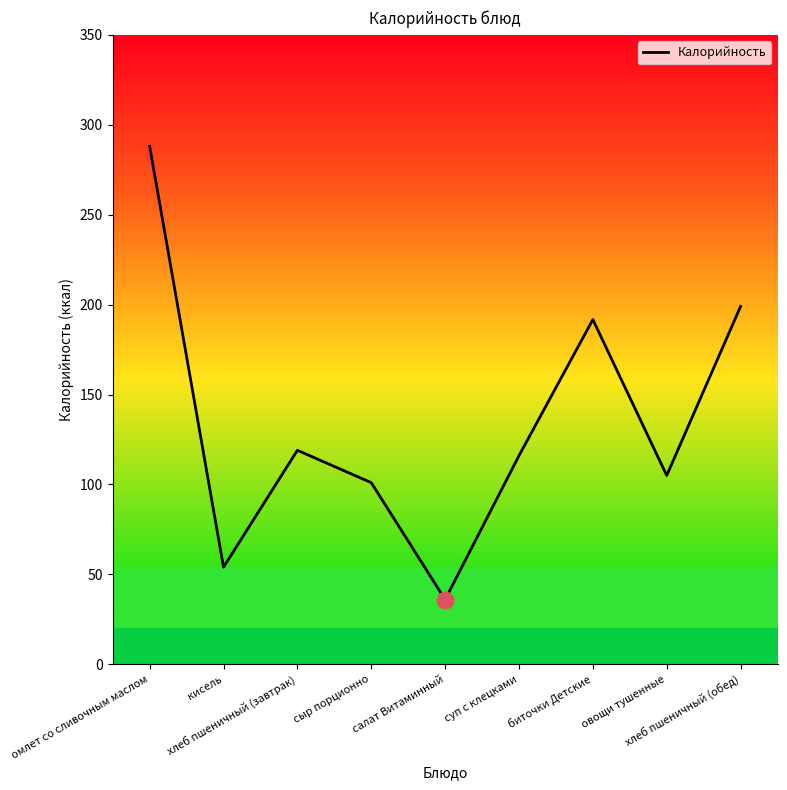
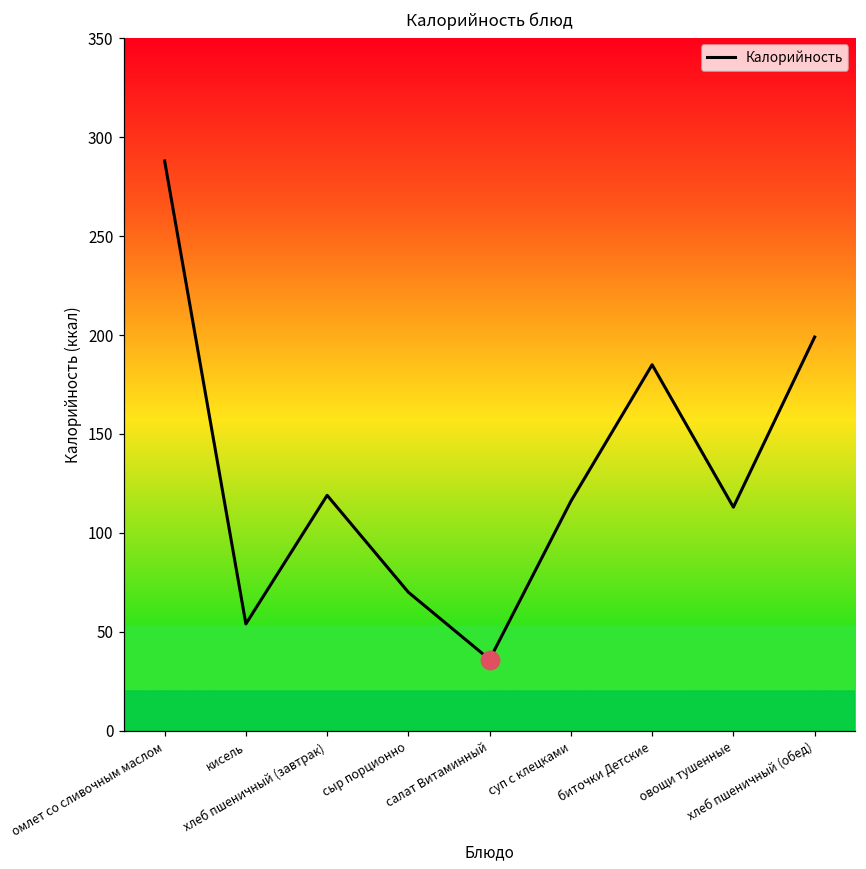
  {
    "Калорийность": {
      "омлет со сливочным маслом": 288,
      "кисель": 54,
      "хлеб пшеничный (завтрак)": 119,
-     "сыр порционно": 101,
+     "сыр порционно": 70,
      "суп с клецками": 116,
-     "биточки Детские": 192,
-     "овощи тушенные": 105,
+     "биточки Детские": 185,
+     "овощи тушенные": 113,
      "хлеб пшеничный (обед)": 199
    }
  }
